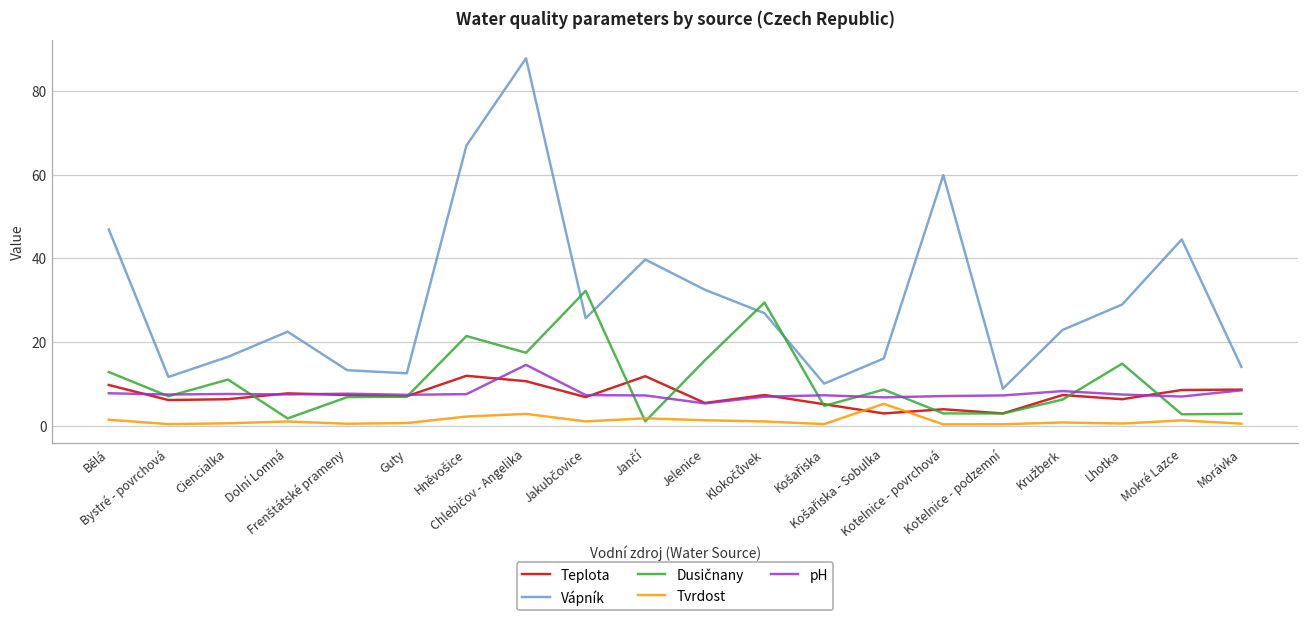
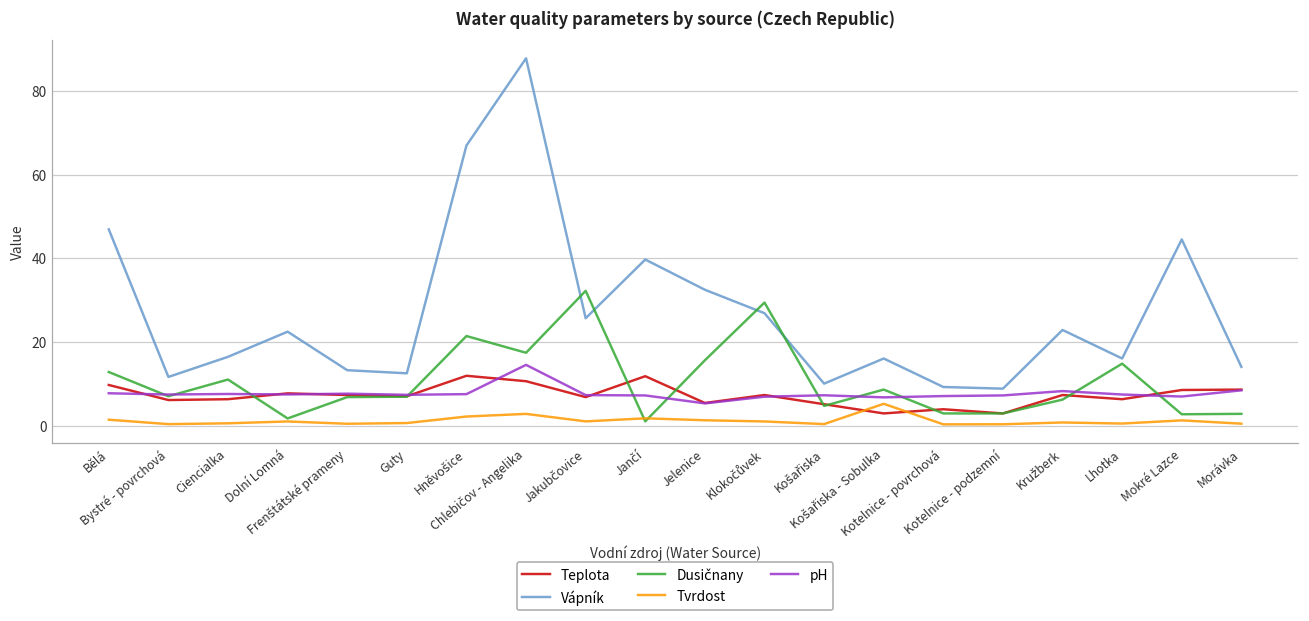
  {
    "Teplota": {
      "Bělá": 10,
      "Bystré - povrchová": 6,
      "Ciencialka": 6,
      "Hněvošice": 12,
      "Chlebičov - Angelika": 11,
      "Jančí": 12,
      "Košařiska - Sobulka": 3,
      "Kotelnice - povrchová": 4,
      "Kružberk": 7,
      "Lhotka": 6,
      "Mokré Lazce": 9
    },
    "Vápník": {
      "Bělá": 47,
      "Bystré - povrchová": 12,
      "Ciencialka": 16,
      "Dolní Lomná": 22,
      "Frenštátské prameny": 13,
      "Guty": 12,
      "Hněvošice": 67,
      "Chlebičov - Angelika": 88,
      "Jakubčovice": 26,
      "Jančí": 40,
      "Jelenice": 32,
      "Klokočůvek": 27,
      "Košařiska": 10,
      "Košařiska - Sobulka": 16,
-     "Kotelnice - povrchová": 60,
+     "Kotelnice - povrchová": 9,
      "Kotelnice - podzemní": 9,
      "Kružberk": 23,
-     "Lhotka": 29,
+     "Lhotka": 16,
      "Mokré Lazce": 44,
      "Morávka": 14
    },
    "Dusičnany": {
      "Bělá": 13,
      "Ciencialka": 11,
      "Dolní Lomná": 2,
      "Hněvošice": 21,
      "Chlebičov - Angelika": 17,
      "Jakubčovice": 32,
      "Jančí": 1,
      "Jelenice": 16,
      "Klokočůvek": 29,
      "Košařiska - Sobulka": 9,
      "Kotelnice - povrchová": 3,
      "Kružberk": 6,
      "Lhotka": 15,
      "Mokré Lazce": 3,
      "Morávka": 3
    },
    "Tvrdost": {
      "Bělá": 1,
      "Bystré - povrchová": 0,
      "Ciencialka": 1,
      "Dolní Lomná": 1,
      "Frenštátské prameny": 0,
      "Guty": 1,
      "Hněvošice": 2,
      "Chlebičov - Angelika": 3,
      "Jakubčovice": 1,
      "Jančí": 2,
      "Jelenice": 1,
      "Klokočůvek": 1,
      "Košařiska": 0,
      "Košařiska - Sobulka": 5,
      "Kotelnice - povrchová": 0,
      "Kotelnice - podzemní": 0,
      "Kružberk": 1,
      "Lhotka": 0,
      "Mokré Lazce": 1,
      "Morávka": 0
    },
    "pH": {
      "Bělá": 8,
      "Ciencialka": 8,
      "Hněvošice": 8,
      "Chlebičov - Angelika": 15,
      "Jančí": 7,
      "Košařiska": 7,
      "Košařiska - Sobulka": 7,
      "Kotelnice - povrchová": 7,
      "Kotelnice - podzemní": 7,
      "Kružberk": 8,
      "Lhotka": 7,
      "Mokré Lazce": 7
    }
  }
